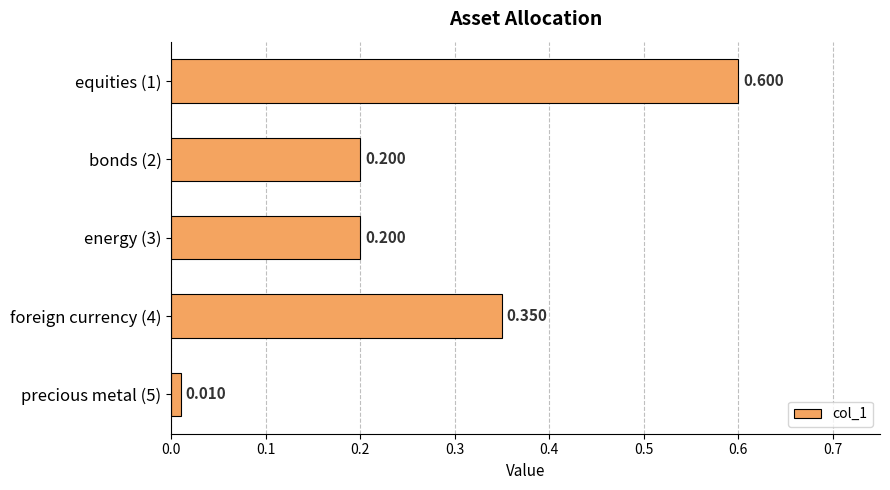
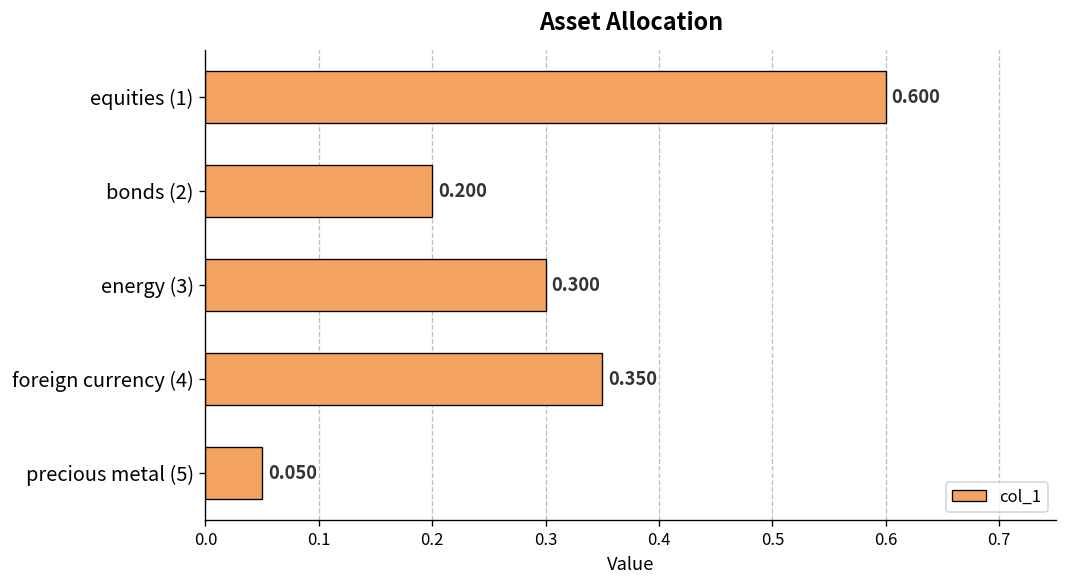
  {
    "equities (1)": 0.600,
    "bonds (2)": 0.200,
-   "energy (3)": 0.200,
+   "energy (3)": 0.300,
    "foreign currency (4)": 0.350,
-   "precious metal (5)": 0.010
+   "precious metal (5)": 0.050
  }
